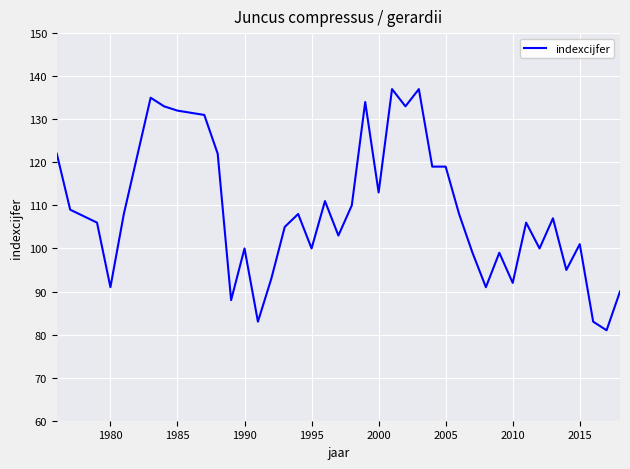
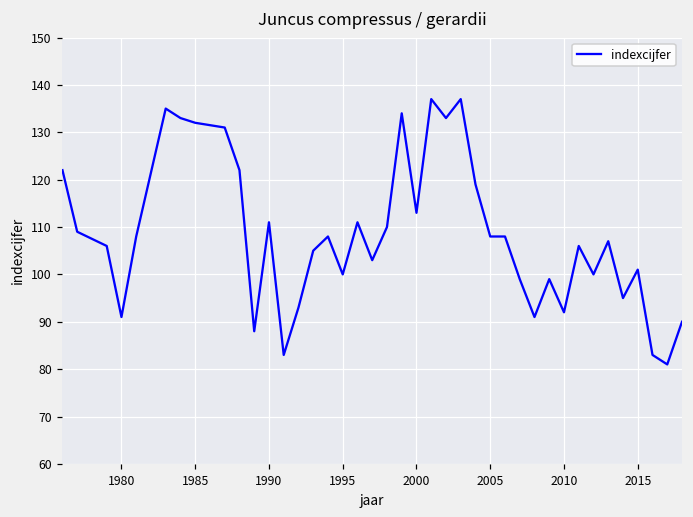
  {
    "1980": 91,
    "1985": 132,
-   "1990": 100,
+   "1990": 111,
    "1995": 100,
    "2000": 113,
-   "2005": 119,
+   "2005": 108,
    "2010": 92,
    "2015": 101
  }
